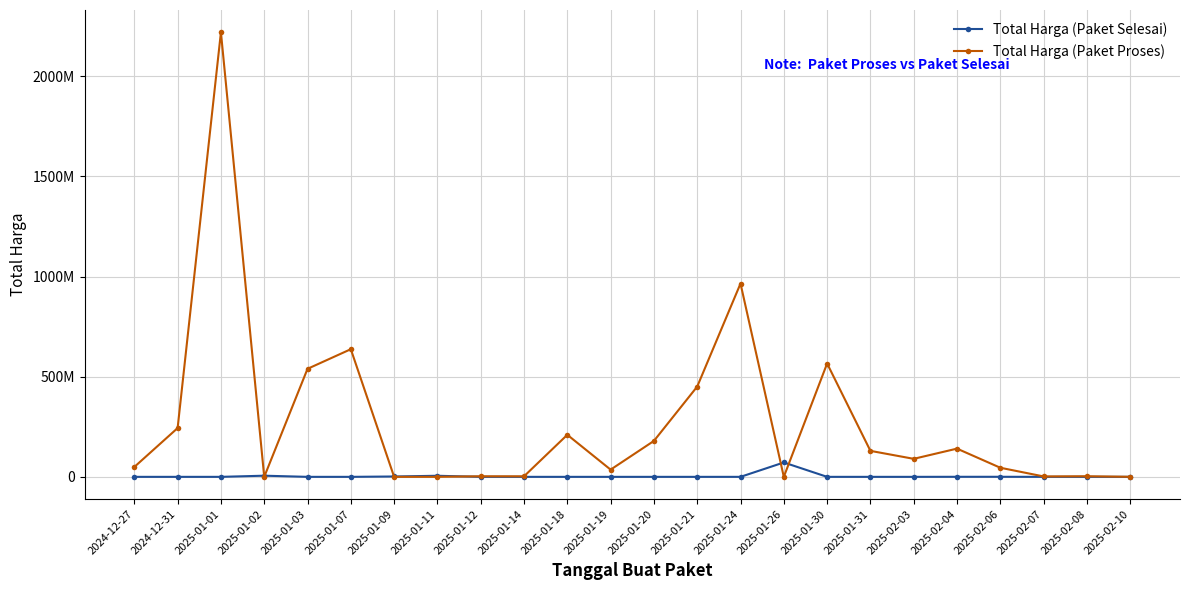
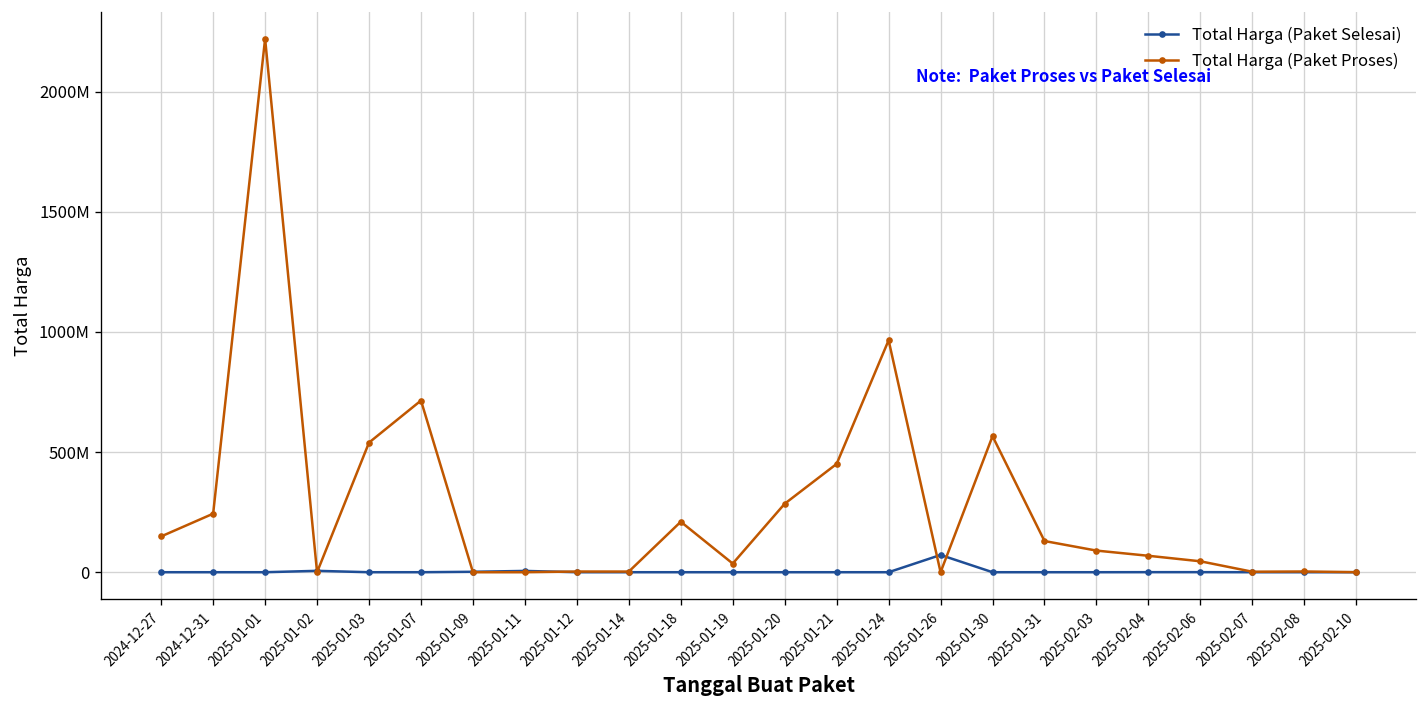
  {
    "Total Harga (Paket Selesai)": {
      "2024-12-27": 0,
      "2024-12-31": 0,
      "2025-01-01": 0,
      "2025-01-03": 0,
      "2025-01-07": 0,
      "2025-01-18": 0,
      "2025-01-19": 0,
      "2025-01-20": 0,
      "2025-01-21": 0,
      "2025-01-24": 0,
      "2025-01-26": 70000000,
      "2025-01-30": 0,
      "2025-01-31": 0,
      "2025-02-03": 0,
      "2025-02-04": 0,
      "2025-02-06": 0
    },
    "Total Harga (Paket Proses)": {
-     "2024-12-27": 50000000,
+     "2024-12-27": 150000000,
      "2024-12-31": 240000000,
      "2025-01-01": 2220000000,
      "2025-01-03": 540000000,
-     "2025-01-07": 640000000,
+     "2025-01-07": 710000000,
      "2025-01-18": 210000000,
      "2025-01-19": 40000000,
-     "2025-01-20": 180000000,
+     "2025-01-20": 290000000,
      "2025-01-21": 450000000,
      "2025-01-24": 970000000,
      "2025-01-26": 0,
      "2025-01-30": 570000000,
      "2025-01-31": 130000000,
      "2025-02-03": 90000000,
-     "2025-02-04": 140000000,
+     "2025-02-04": 70000000,
      "2025-02-06": 50000000
    }
  }
